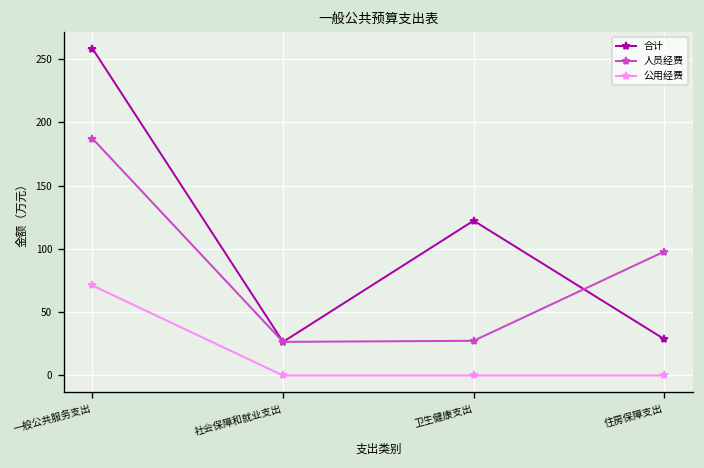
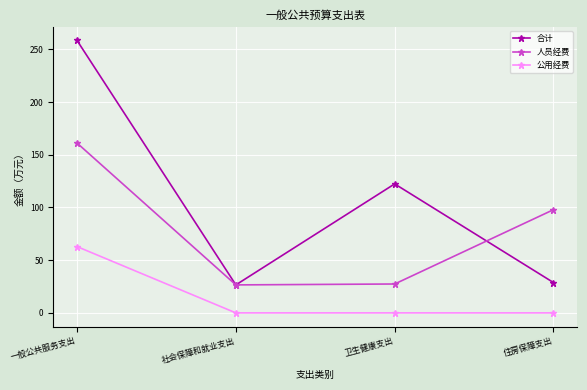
  {
    "合计": {
      "一般公共服务支出": 258,
      "卫生健康支出": 122,
      "住房保障支出": 29
    },
    "人员经费": {
-     "一般公共服务支出": 187,
+     "一般公共服务支出": 161,
      "卫生健康支出": 27,
      "住房保障支出": 98
    },
    "公用经费": {
-     "一般公共服务支出": 71,
+     "一般公共服务支出": 63,
      "社会保障和就业支出": 0,
      "卫生健康支出": 0,
      "住房保障支出": 0
    }
  }
